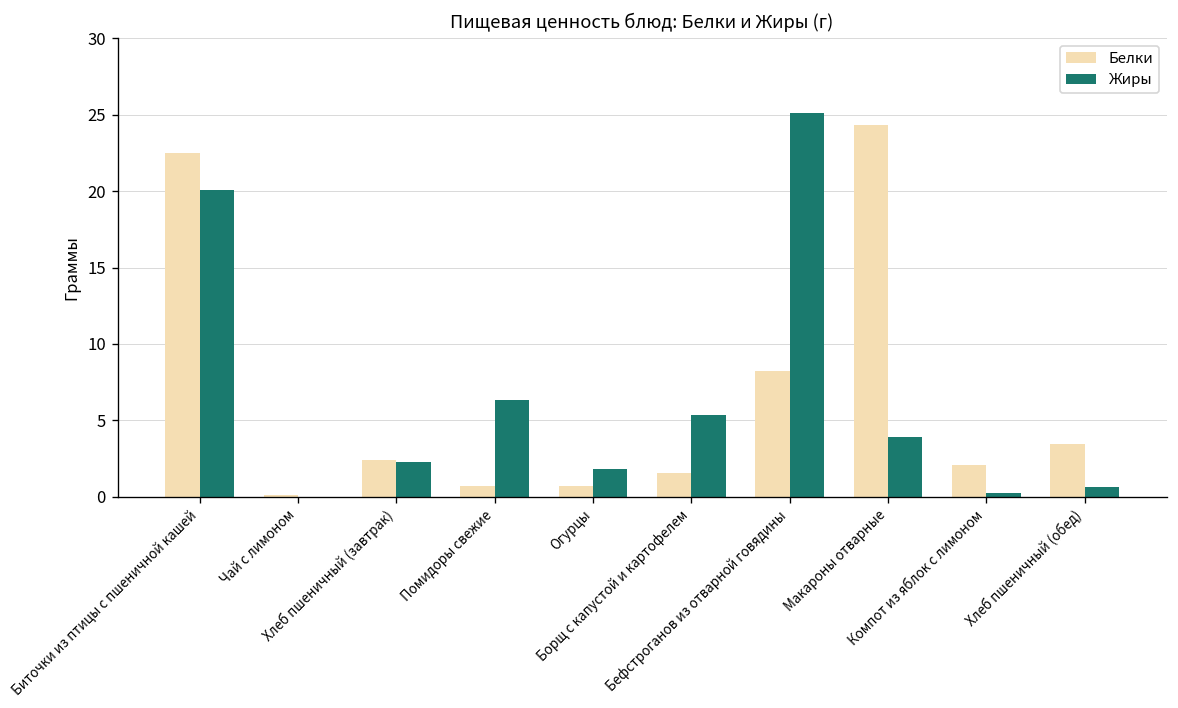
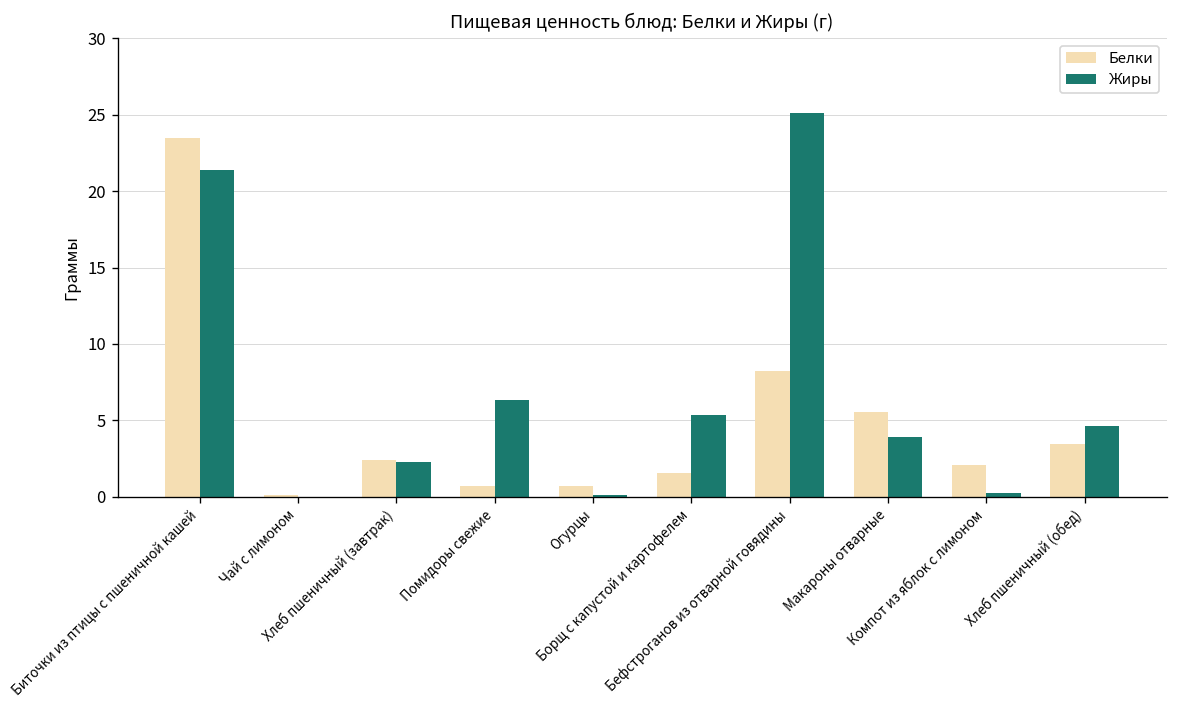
  {
    "Белки": {
-     "Биточки из птицы с пшеничной кашей": 22.5,
+     "Биточки из птицы с пшеничной кашей": 23.5,
      "Хлеб пшеничный (завтрак)": 2.4,
      "Помидоры свежие": 0.7,
      "Огурцы": 0.7,
      "Борщ с капустой и картофелем": 1.5,
      "Бефстроганов из отварной говядины": 8.2,
-     "Макароны отварные": 24.4,
+     "Макароны отварные": 5.5,
      "Компот из яблок с лимоном": 2.1,
      "Хлеб пшеничный (обед)": 3.5
    },
    "Жиры": {
-     "Биточки из птицы с пшеничной кашей": 20.1,
+     "Биточки из птицы с пшеничной кашей": 21.4,
      "Чай с лимоном": 0.0,
      "Хлеб пшеничный (завтрак)": 2.3,
      "Помидоры свежие": 6.3,
-     "Огурцы": 1.8,
+     "Огурцы": 0.1,
      "Борщ с капустой и картофелем": 5.3,
      "Бефстроганов из отварной говядины": 25.1,
      "Макароны отварные": 3.9,
      "Компот из яблок с лимоном": 0.3,
-     "Хлеб пшеничный (обед)": 0.7
+     "Хлеб пшеничный (обед)": 4.6
    }
  }
